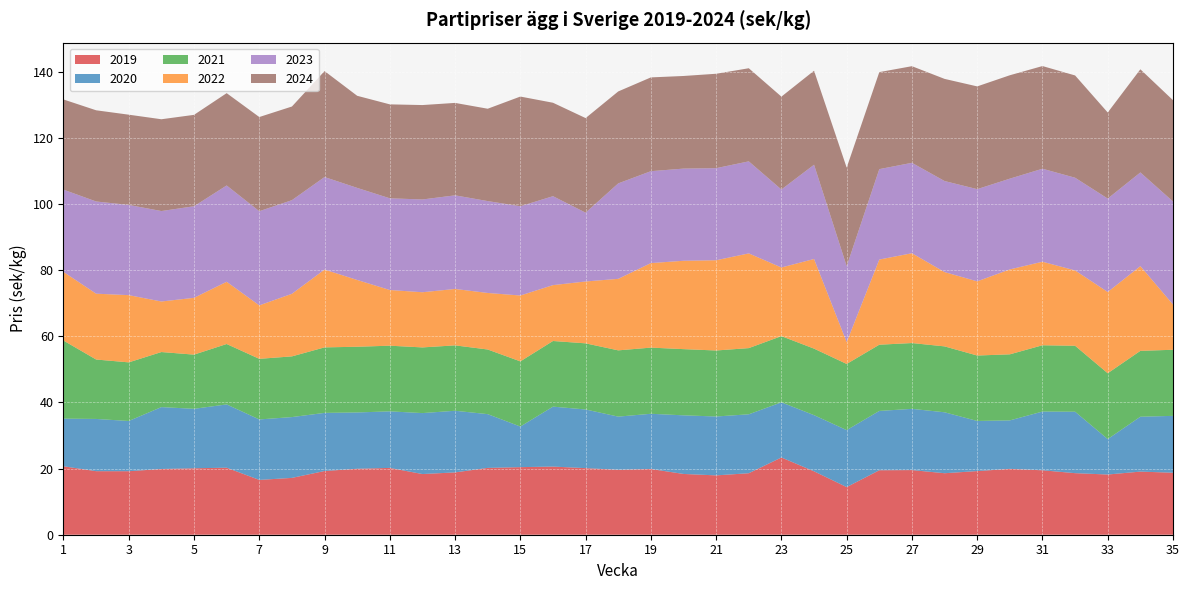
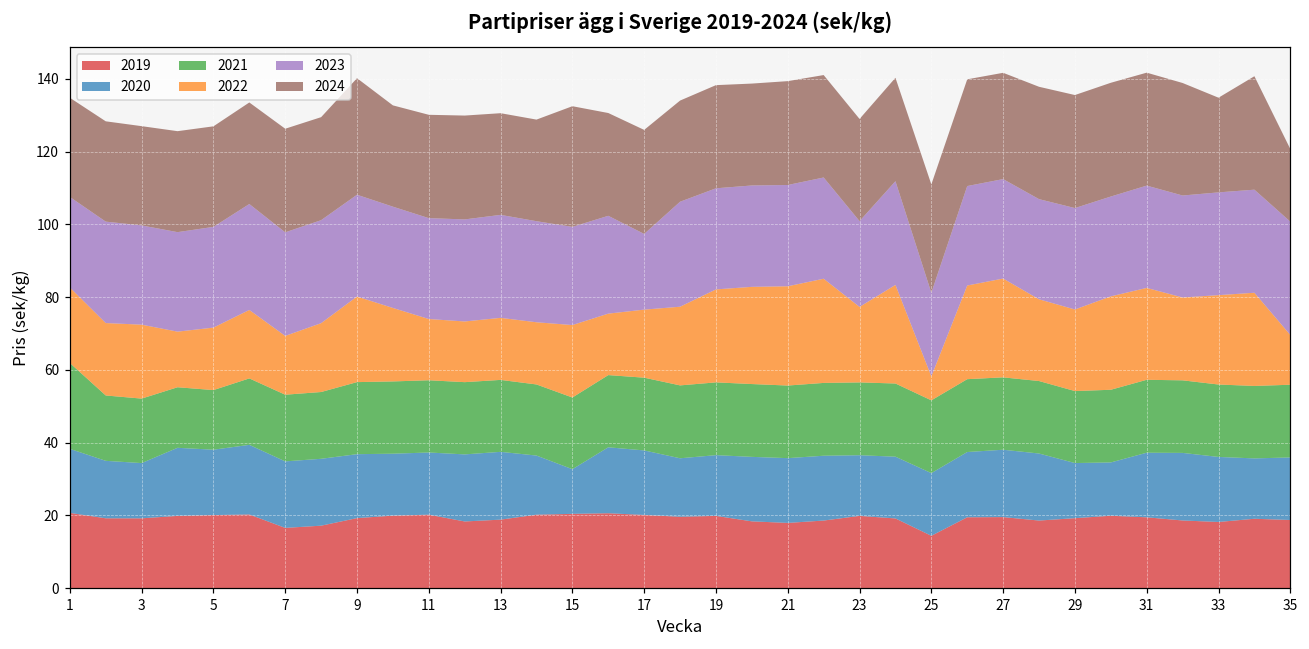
  {
    "2019": {
      "1": 21,
      "3": 19,
      "5": 20,
      "7": 17,
      "9": 19,
      "11": 20,
      "13": 19,
      "15": 20,
      "17": 20,
      "19": 20,
      "21": 18,
-     "23": 23,
+     "23": 20,
      "25": 14,
      "27": 20,
      "29": 19,
      "31": 19,
      "33": 18,
      "35": 19
    },
    "2020": {
-     "1": 14,
+     "1": 18,
      "3": 15,
      "5": 18,
      "7": 18,
      "9": 18,
      "11": 17,
      "13": 19,
      "15": 12,
      "17": 18,
      "19": 17,
      "21": 18,
      "23": 17,
      "25": 17,
      "27": 19,
      "29": 15,
      "31": 18,
-     "33": 11,
+     "33": 18,
      "35": 17
    },
    "2021": {
      "1": 24,
      "3": 18,
      "5": 16,
      "7": 18,
      "9": 20,
      "11": 20,
      "13": 20,
      "15": 20,
      "17": 20,
      "19": 20,
      "21": 20,
      "23": 20,
      "25": 20,
      "27": 20,
      "29": 20,
      "31": 20,
      "33": 20,
      "35": 20
    },
    "2022": {
      "1": 21,
      "3": 20,
      "5": 17,
      "7": 16,
      "9": 24,
      "11": 17,
      "13": 17,
      "15": 20,
      "17": 19,
      "19": 26,
      "21": 27,
      "23": 21,
      "25": 7,
      "27": 27,
      "29": 22,
      "31": 25,
      "33": 25,
      "35": 14
    },
    "2023": {
      "1": 25,
      "3": 27,
      "5": 28,
      "7": 28,
      "9": 28,
      "11": 28,
      "13": 28,
      "15": 27,
      "17": 21,
      "19": 28,
      "21": 28,
      "23": 24,
      "25": 23,
      "27": 27,
      "29": 28,
      "31": 28,
      "33": 28,
      "35": 31
    },
    "2024": {
      "1": 27,
      "3": 27,
      "5": 28,
      "7": 28,
      "9": 32,
      "11": 28,
      "13": 28,
      "15": 33,
      "17": 29,
      "19": 28,
      "21": 29,
      "23": 28,
      "25": 30,
      "27": 29,
      "29": 31,
      "31": 31,
      "33": 26,
-     "35": 31
+     "35": 20
    }
  }
